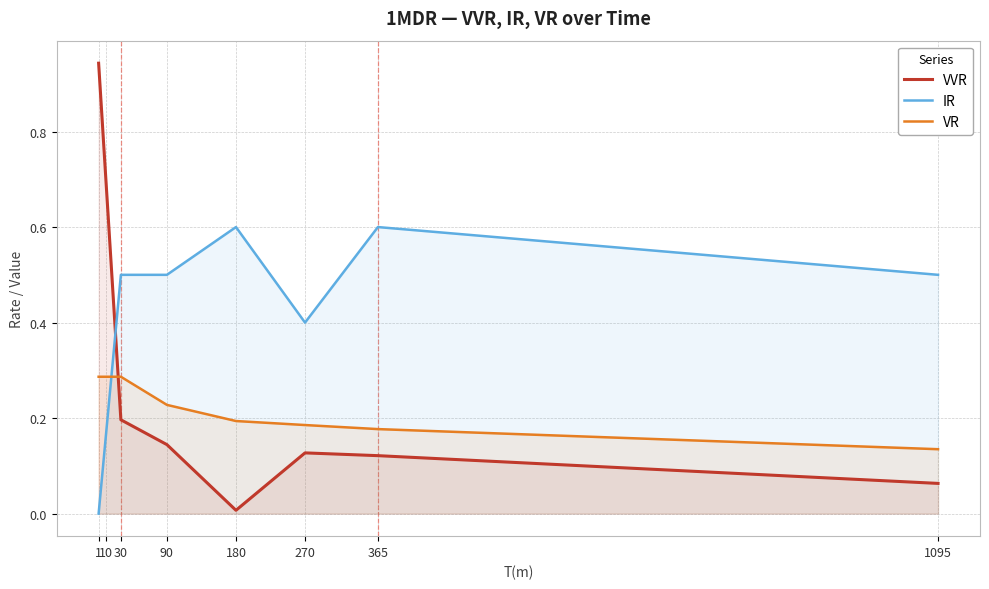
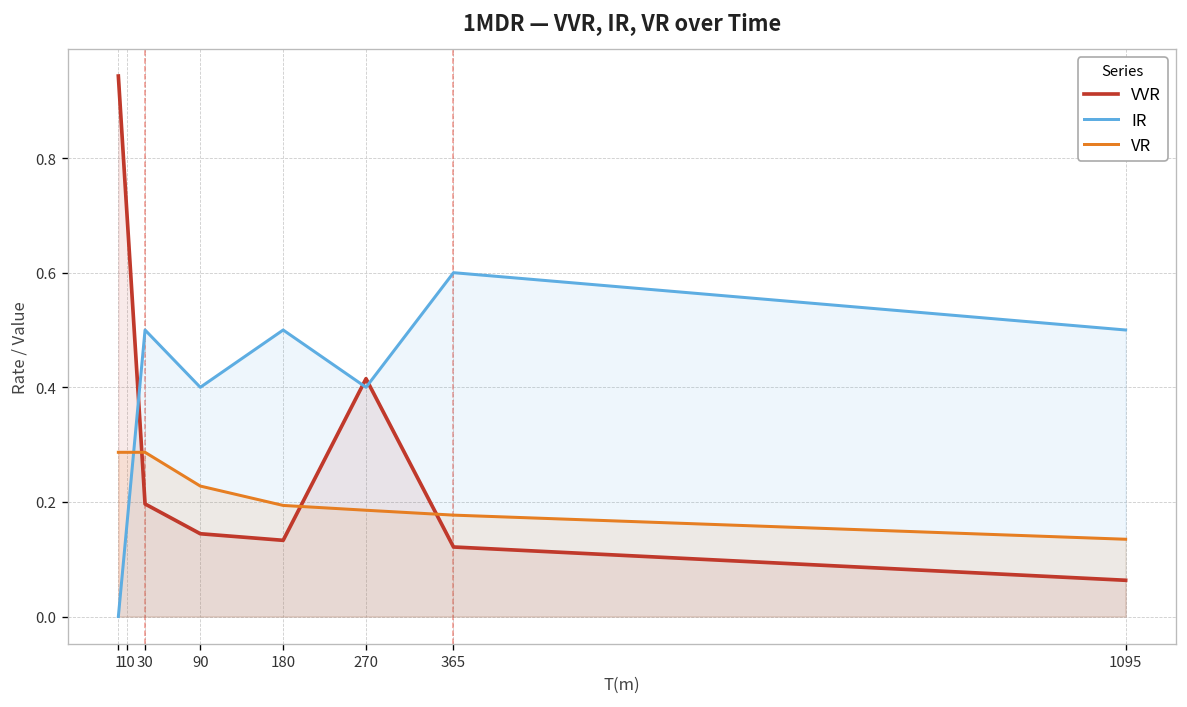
  {
    "VVR": {
      "30": 0.20,
      "90": 0.14,
-     "180": 0.01,
-     "270": 0.13,
+     "180": 0.13,
+     "270": 0.42,
      "365": 0.12,
      "1095": 0.06
    },
    "IR": {
      "30": 0.5,
-     "90": 0.5,
-     "180": 0.6,
+     "90": 0.4,
+     "180": 0.5,
      "270": 0.4,
      "365": 0.6,
      "1095": 0.5
    },
    "VR": {
      "30": 0.29,
      "90": 0.23,
      "180": 0.19,
      "270": 0.19,
      "365": 0.18,
      "1095": 0.13
    }
  }
